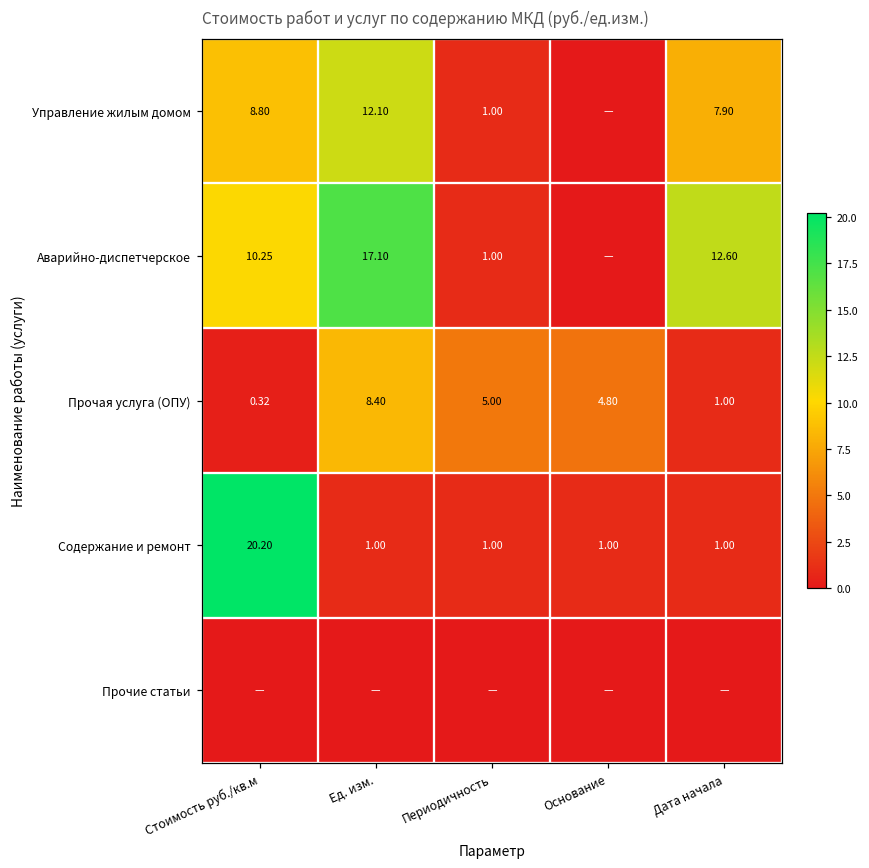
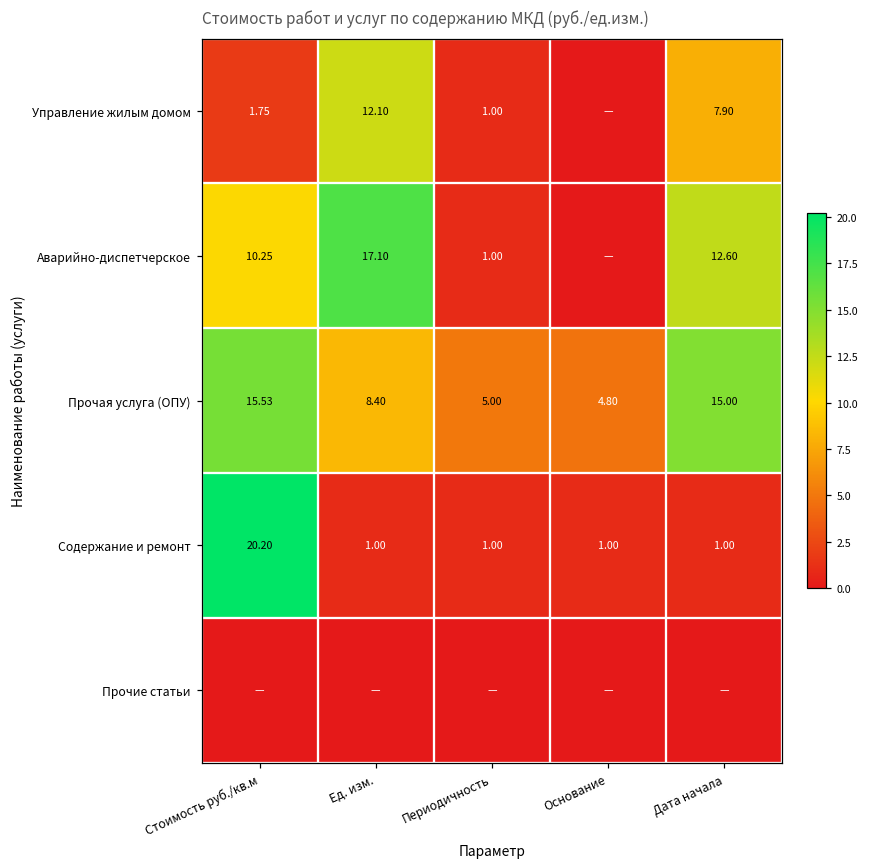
  {
    "Управление жилым домом": {
-     "Стоимость руб./кв.м": 8.80,
+     "Стоимость руб./кв.м": 1.75,
      "Ед. изм.": 12.10,
      "Периодичность": 1.00,
      "Дата начала": 7.90
    },
    "Аварийно-диспетчерское": {
      "Стоимость руб./кв.м": 10.25,
      "Ед. изм.": 17.10,
      "Периодичность": 1.00,
      "Дата начала": 12.60
    },
    "Прочая услуга (ОПУ)": {
-     "Стоимость руб./кв.м": 0.32,
+     "Стоимость руб./кв.м": 15.53,
      "Ед. изм.": 8.40,
      "Периодичность": 5.00,
      "Основание": 4.80,
-     "Дата начала": 1.00
+     "Дата начала": 15.00
    },
    "Содержание и ремонт": {
      "Стоимость руб./кв.м": 20.20,
      "Ед. изм.": 1.00,
      "Периодичность": 1.00,
      "Основание": 1.00,
      "Дата начала": 1.00
    }
  }
